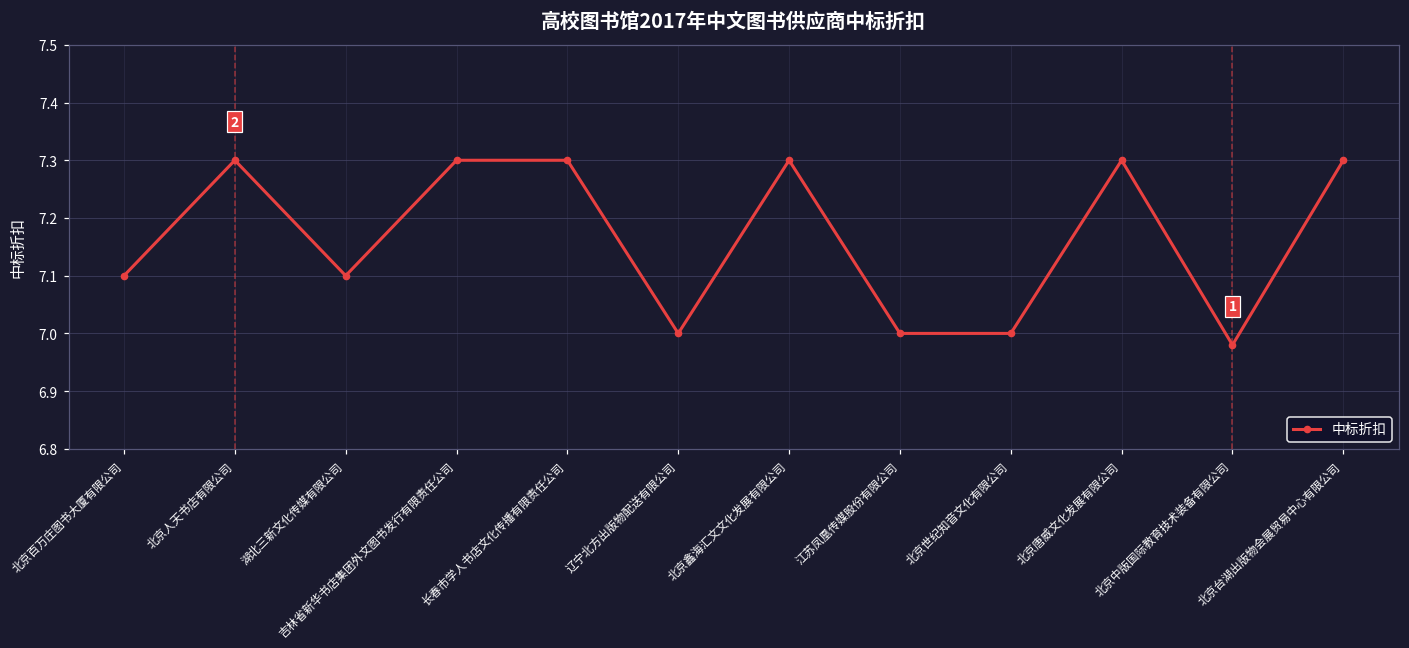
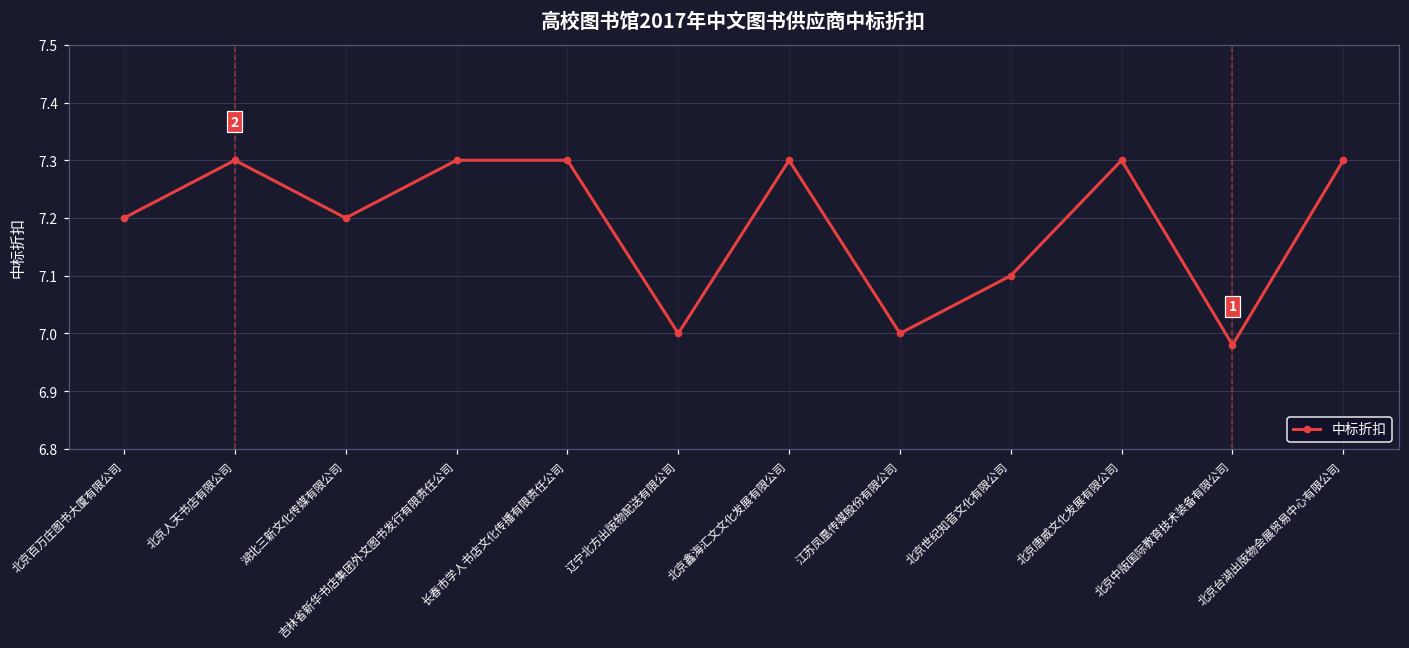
  {
-   "北京百万庄图书大厦有限公司": 7.1,
+   "北京百万庄图书大厦有限公司": 7.2,
    "北京人天书店有限公司": 7.3,
-   "湖北三新文化传媒有限公司": 7.1,
+   "湖北三新文化传媒有限公司": 7.2,
    "吉林省新华书店集团外文图书发行有限责任公司": 7.3,
    "长春市学人书店文化传播有限责任公司": 7.3,
    "辽宁北方出版物配送有限公司": 7.0,
    "北京鑫海汇文文化发展有限公司": 7.3,
    "江苏凤凰传媒股份有限公司": 7.0,
-   "北京世纪知音文化有限公司": 7.0,
+   "北京世纪知音文化有限公司": 7.1,
    "北京唐威文化发展有限公司": 7.3,
    "北京中版国际教育技术装备有限公司": 6.98,
    "北京台湖出版物会展贸易中心有限公司": 7.3
  }
